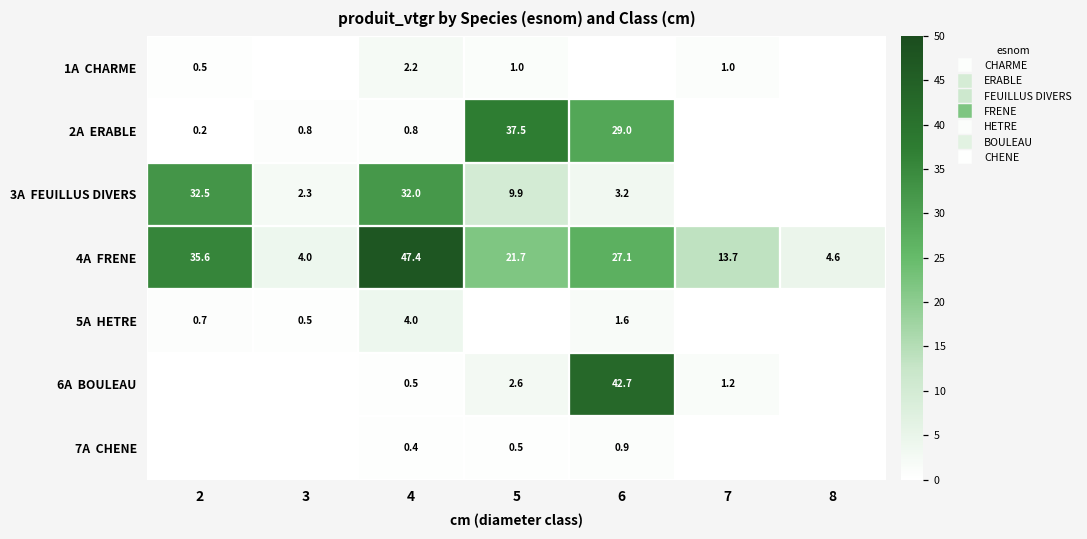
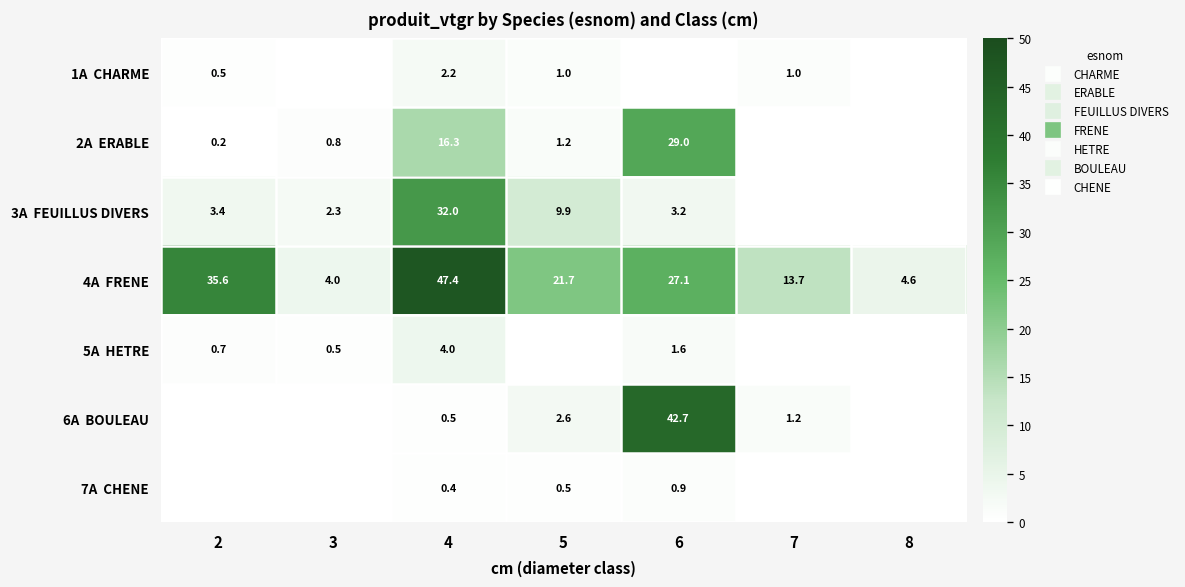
  {
    "1A CHARME": {
      "2": 0.5,
      "4": 2.2,
      "5": 1.0,
      "7": 1.0
    },
    "2A ERABLE": {
      "2": 0.2,
      "3": 0.8,
-     "4": 0.8,
-     "5": 37.5,
+     "4": 16.3,
+     "5": 1.2,
      "6": 29.0
    },
    "3A FEUILLUS DIVERS": {
-     "2": 32.5,
+     "2": 3.4,
      "3": 2.3,
      "4": 32.0,
      "5": 9.9,
      "6": 3.2
    },
    "4A FRENE": {
      "2": 35.6,
      "3": 4.0,
      "4": 47.4,
      "5": 21.7,
      "6": 27.1,
      "7": 13.7,
      "8": 4.6
    },
    "5A HETRE": {
      "2": 0.7,
      "3": 0.5,
      "4": 4.0,
      "6": 1.6
    },
    "6A BOULEAU": {
      "4": 0.5,
      "5": 2.6,
      "6": 42.7,
      "7": 1.2
    },
    "7A CHENE": {
      "4": 0.4,
      "5": 0.5,
      "6": 0.9
    }
  }
